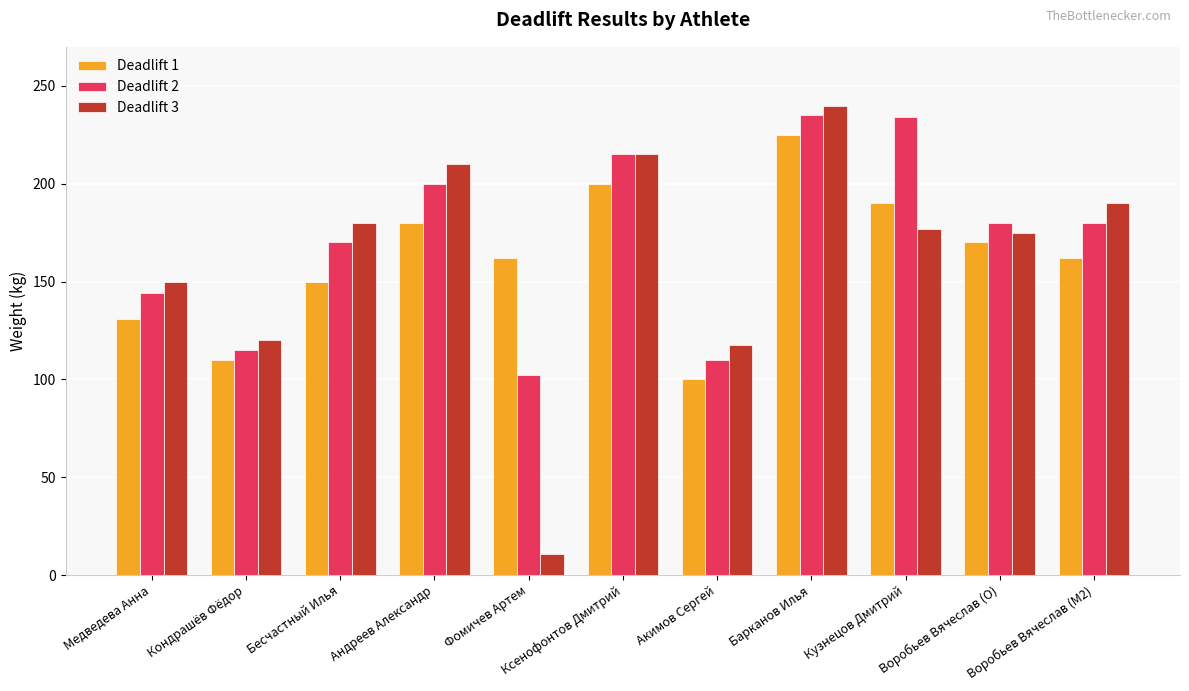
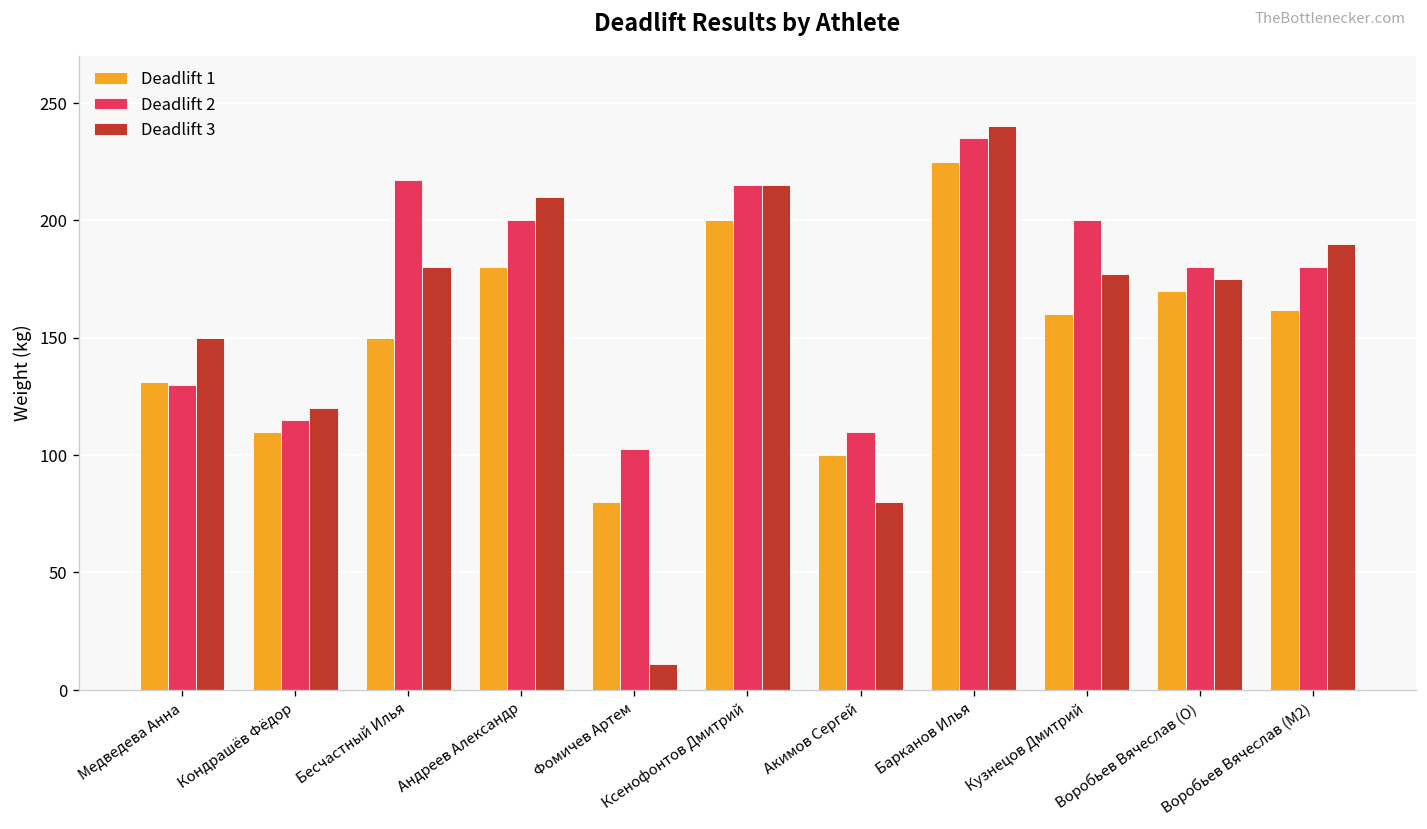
  {
    "Deadlift 1": {
      "Медведева Анна": 131,
      "Кондрашёв Фёдор": 110,
      "Бесчастный Илья": 150,
      "Андреев Александр": 180,
-     "Фомичев Артем": 162,
+     "Фомичев Артем": 80,
      "Ксенофонтов Дмитрий": 200,
      "Акимов Сергей": 100,
      "Барканов Илья": 225,
-     "Кузнецов Дмитрий": 190,
+     "Кузнецов Дмитрий": 160,
      "Воробьев Вячеслав (O)": 170,
      "Воробьев Вячеслав (M2)": 162
    },
    "Deadlift 2": {
-     "Медведева Анна": 144,
+     "Медведева Анна": 130,
      "Кондрашёв Фёдор": 115,
-     "Бесчастный Илья": 170,
+     "Бесчастный Илья": 217,
      "Андреев Александр": 200,
      "Фомичев Артем": 103,
      "Ксенофонтов Дмитрий": 215,
      "Акимов Сергей": 110,
      "Барканов Илья": 235,
-     "Кузнецов Дмитрий": 234,
+     "Кузнецов Дмитрий": 200,
      "Воробьев Вячеслав (O)": 180,
      "Воробьев Вячеслав (M2)": 180
    },
    "Deadlift 3": {
      "Медведева Анна": 150,
      "Кондрашёв Фёдор": 120,
      "Бесчастный Илья": 180,
      "Андреев Александр": 210,
      "Фомичев Артем": 11,
      "Ксенофонтов Дмитрий": 215,
-     "Акимов Сергей": 118,
+     "Акимов Сергей": 80,
      "Барканов Илья": 240,
      "Кузнецов Дмитрий": 177,
      "Воробьев Вячеслав (O)": 175,
      "Воробьев Вячеслав (M2)": 190
    }
  }
